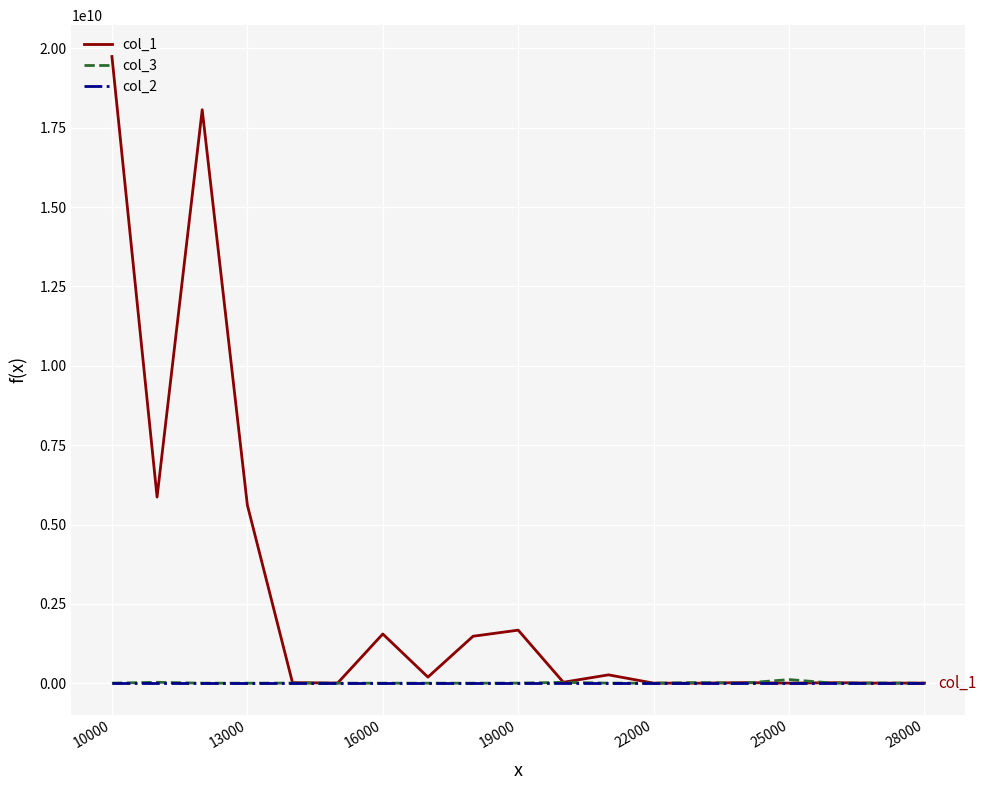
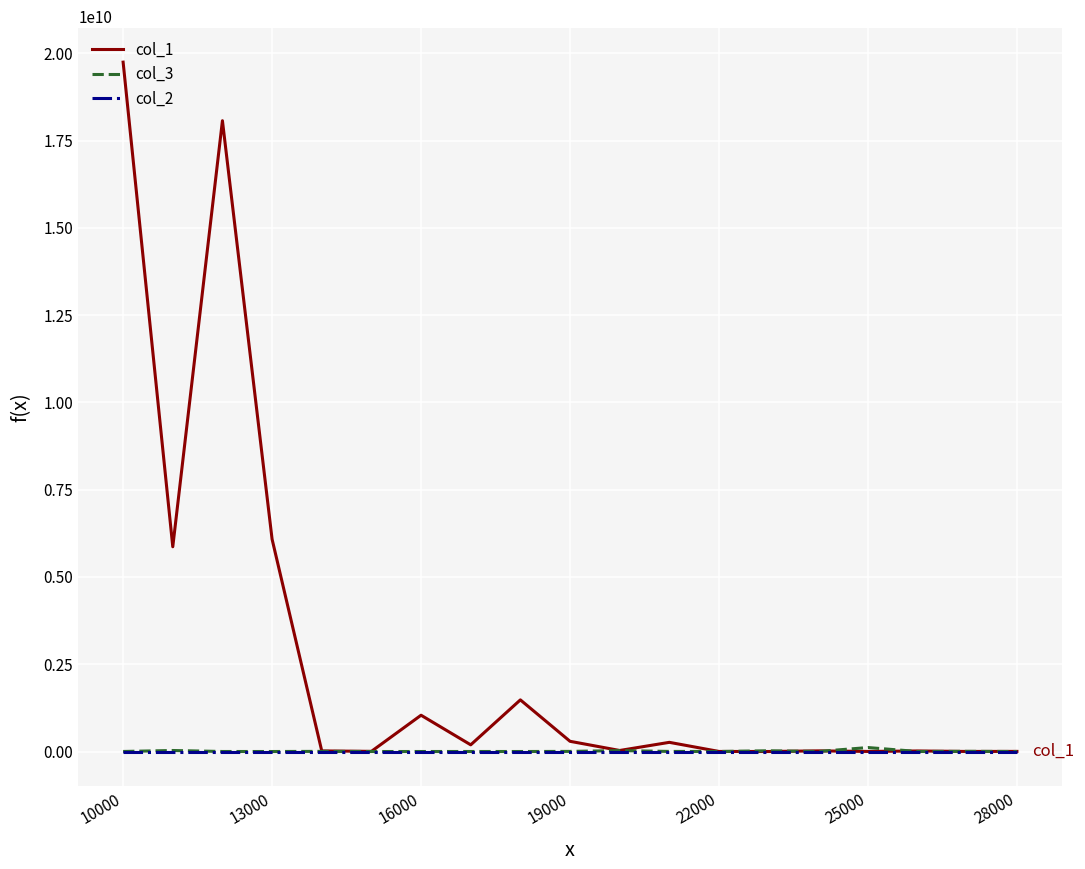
  {
    "col_1": {
      "10000": 19700000000,
-     "13000": 5600000000,
-     "16000": 1600000000,
-     "19000": 1700000000
+     "13000": 6100000000,
+     "16000": 1000000000,
+     "19000": 300000000
    },
    "col_3": {
      "25000": 100000000
    }
  }
